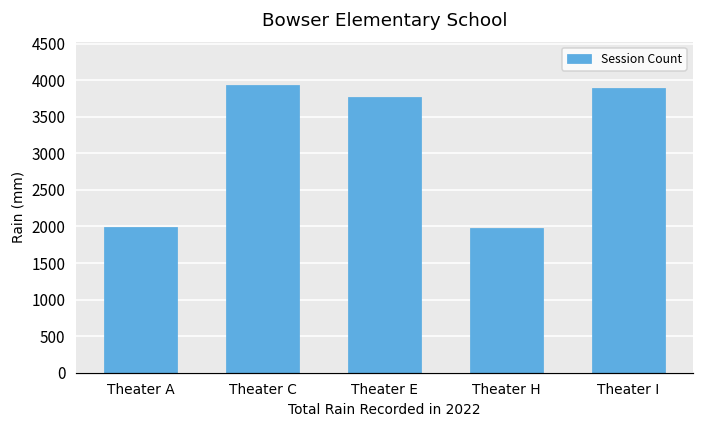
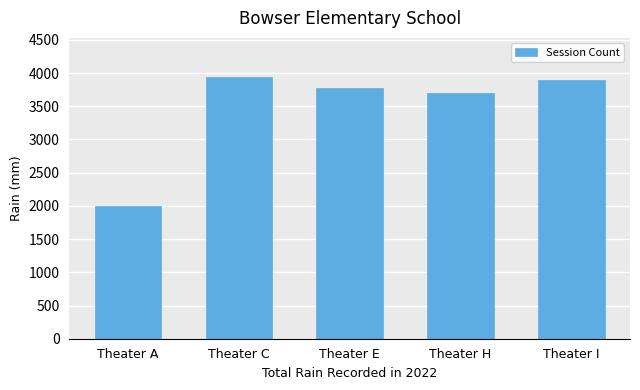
  {
    "Theater A": 2000,
    "Theater C": 3900,
    "Theater E": 3800,
-   "Theater H": 2000,
+   "Theater H": 3700,
    "Theater I": 3900
  }
